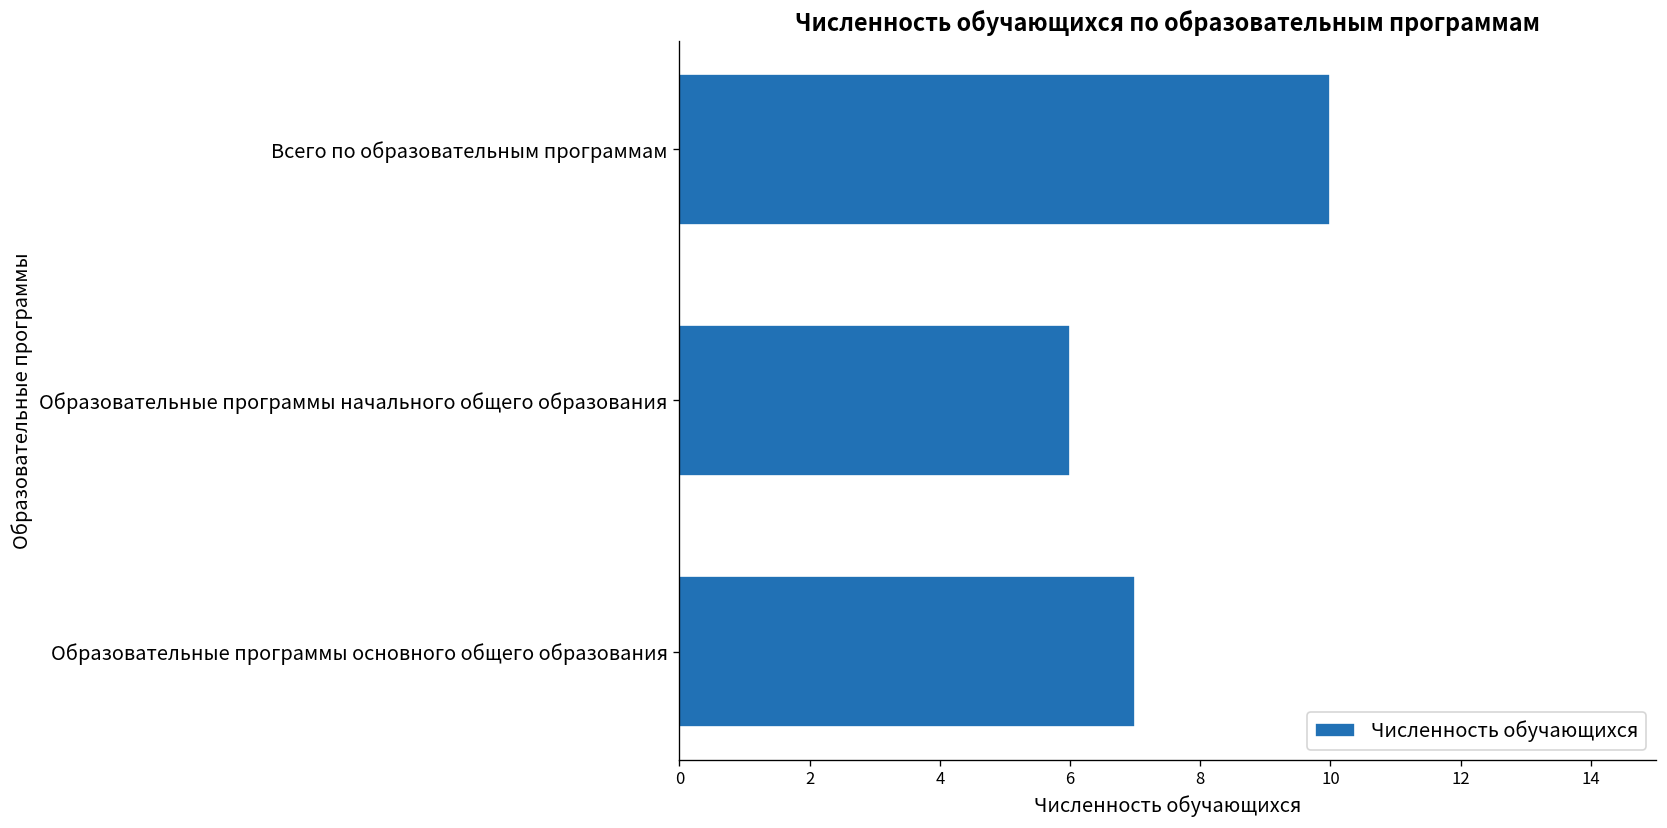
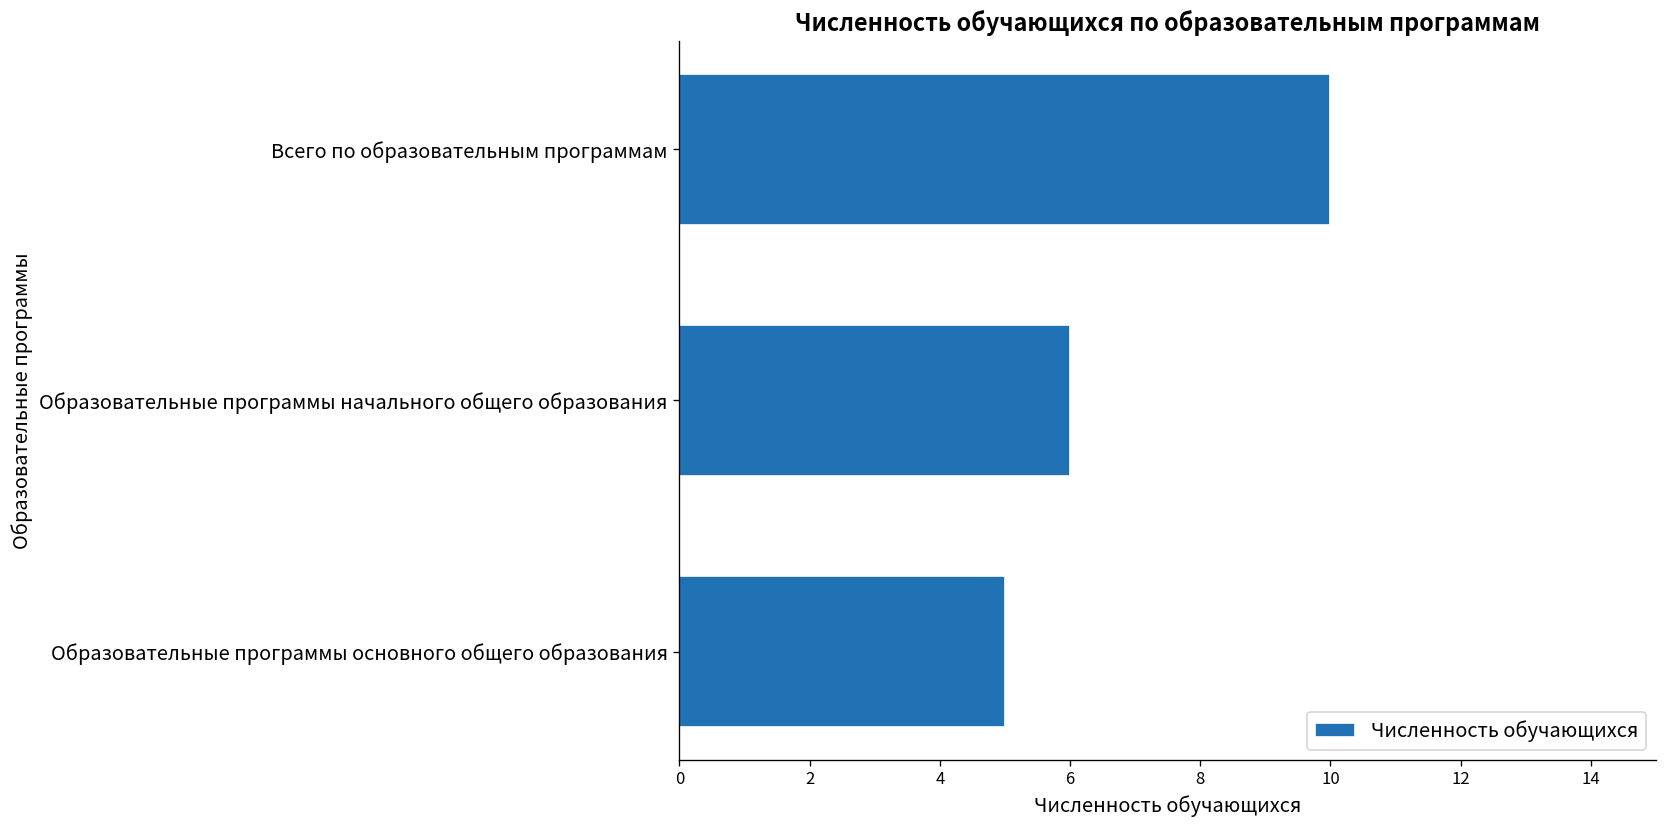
  {
    "Всего по образовательным программам": 10,
    "Образовательные программы начального общего образования": 6,
-   "Образовательные программы основного общего образования": 7
+   "Образовательные программы основного общего образования": 5
  }
